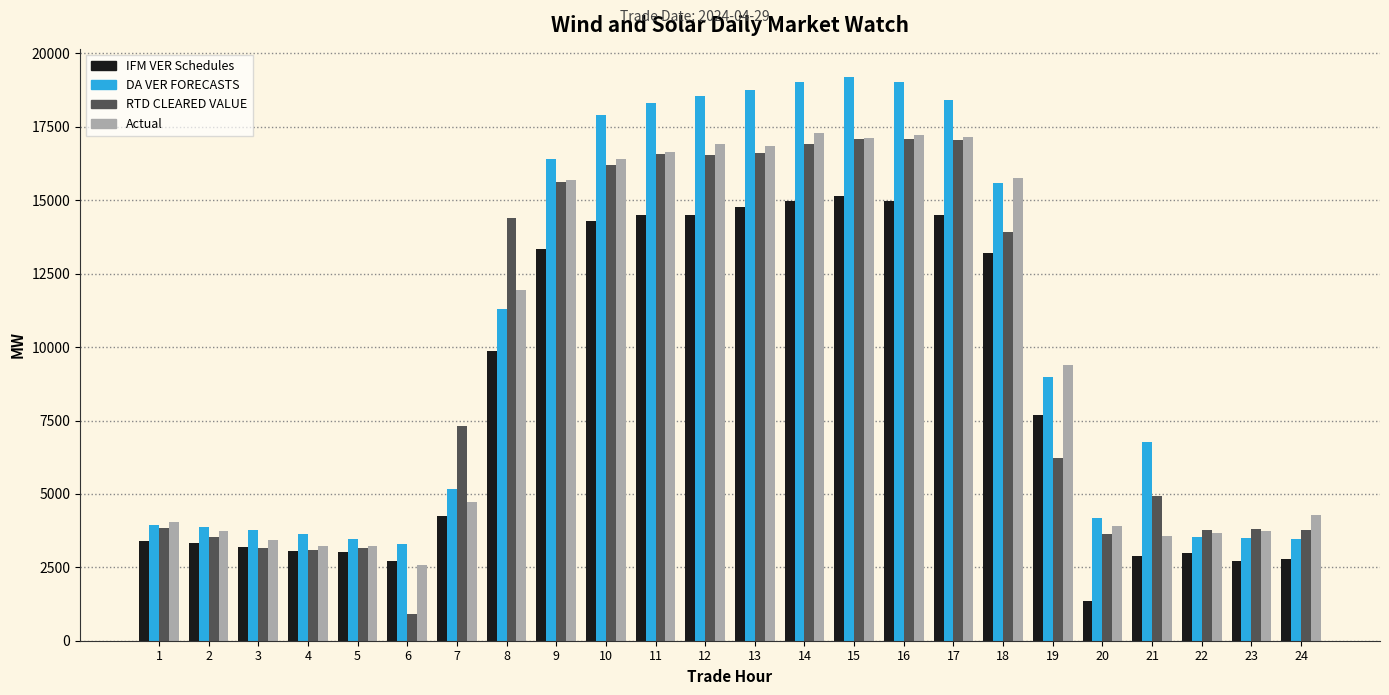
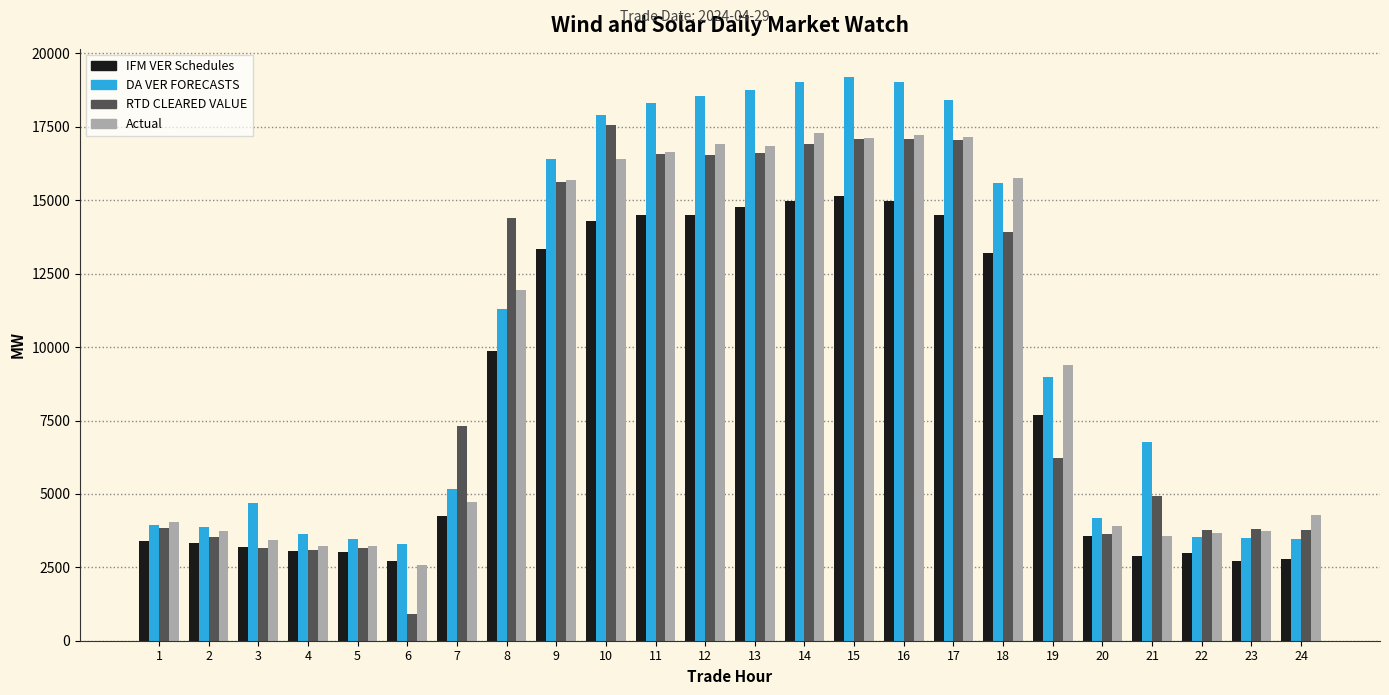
  {
    "IFM VER Schedules": {
      "1": 3400,
      "2": 3300,
      "3": 3200,
      "4": 3100,
      "5": 3000,
      "6": 2700,
      "7": 4200,
      "8": 9900,
      "9": 13300,
      "10": 14300,
      "11": 14500,
      "12": 14500,
      "13": 14800,
      "14": 15000,
      "15": 15200,
      "16": 15000,
      "17": 14500,
      "18": 13200,
      "19": 7700,
-     "20": 1300,
+     "20": 3600,
      "21": 2900,
      "22": 3000,
      "23": 2700,
      "24": 2800
    },
    "DA VER FORECASTS": {
      "1": 4000,
      "2": 3900,
-     "3": 3800,
+     "3": 4700,
      "4": 3600,
      "5": 3500,
      "6": 3300,
      "7": 5200,
      "8": 11300,
      "9": 16400,
      "10": 17900,
      "11": 18300,
      "12": 18600,
      "13": 18800,
      "14": 19000,
      "15": 19200,
      "16": 19000,
      "17": 18400,
      "18": 15600,
      "19": 9000,
      "20": 4200,
      "21": 6800,
      "22": 3500,
      "23": 3500,
      "24": 3500
    },
    "RTD CLEARED VALUE": {
      "1": 3800,
      "2": 3500,
      "3": 3200,
      "4": 3100,
      "5": 3200,
      "6": 900,
      "7": 7300,
      "8": 14400,
      "9": 15600,
-     "10": 16200,
+     "10": 17600,
      "11": 16600,
      "12": 16500,
      "13": 16600,
      "14": 16900,
      "15": 17100,
      "16": 17100,
      "17": 17000,
      "18": 13900,
      "19": 6200,
      "20": 3600,
      "21": 4900,
      "22": 3800,
      "23": 3800,
      "24": 3800
    },
    "Actual": {
      "1": 4000,
      "2": 3700,
      "3": 3400,
      "4": 3200,
      "5": 3200,
      "6": 2600,
      "7": 4700,
      "8": 12000,
      "9": 15700,
      "10": 16400,
      "11": 16700,
      "12": 16900,
      "13": 16900,
      "14": 17300,
      "15": 17100,
      "16": 17200,
      "17": 17100,
      "18": 15800,
      "19": 9400,
      "20": 3900,
      "21": 3600,
      "22": 3700,
      "23": 3700,
      "24": 4300
    }
  }
